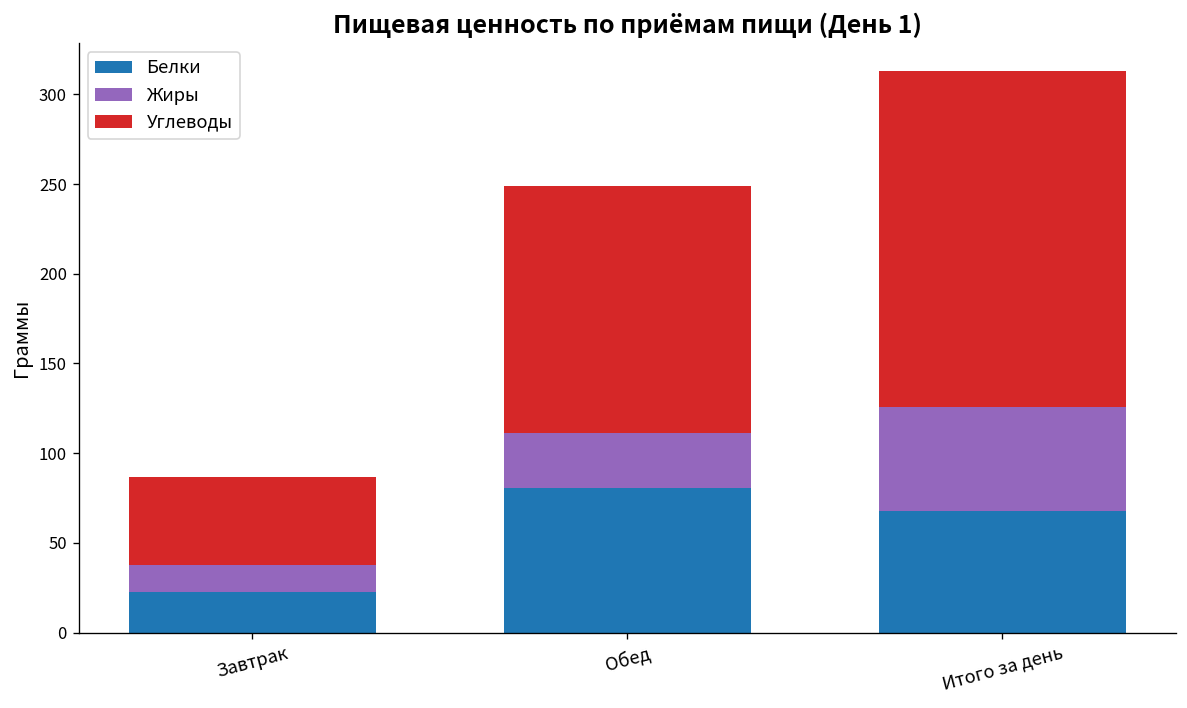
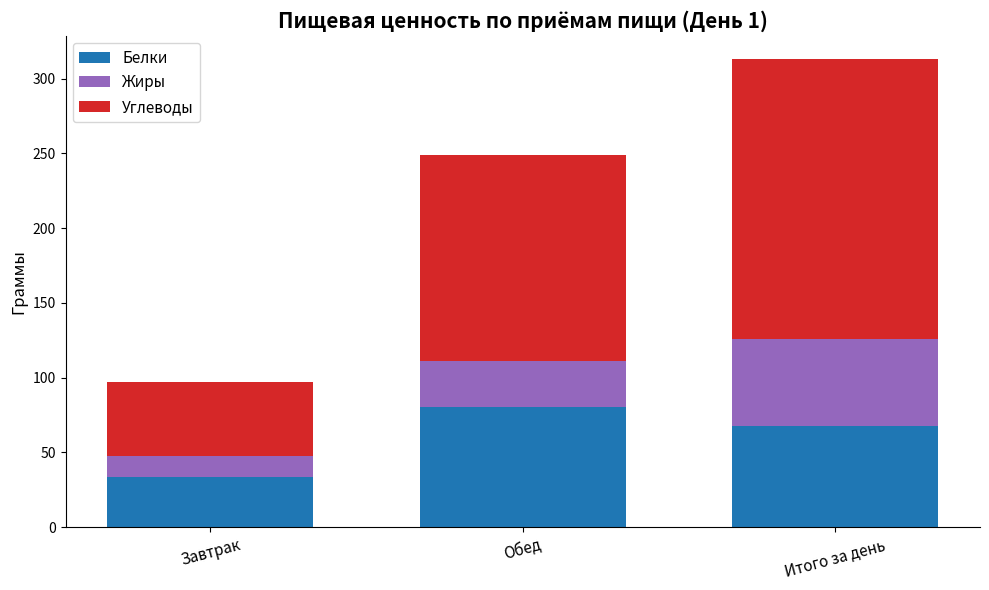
  {
    "Белки": {
-     "Завтрак": 23,
+     "Завтрак": 33,
      "Обед": 80,
      "Итого за день": 67
    },
    "Жиры": {
      "Завтрак": 15,
      "Обед": 31,
      "Итого за день": 58
    },
    "Углеводы": {
      "Завтрак": 49,
      "Обед": 138,
      "Итого за день": 187
    }
  }
